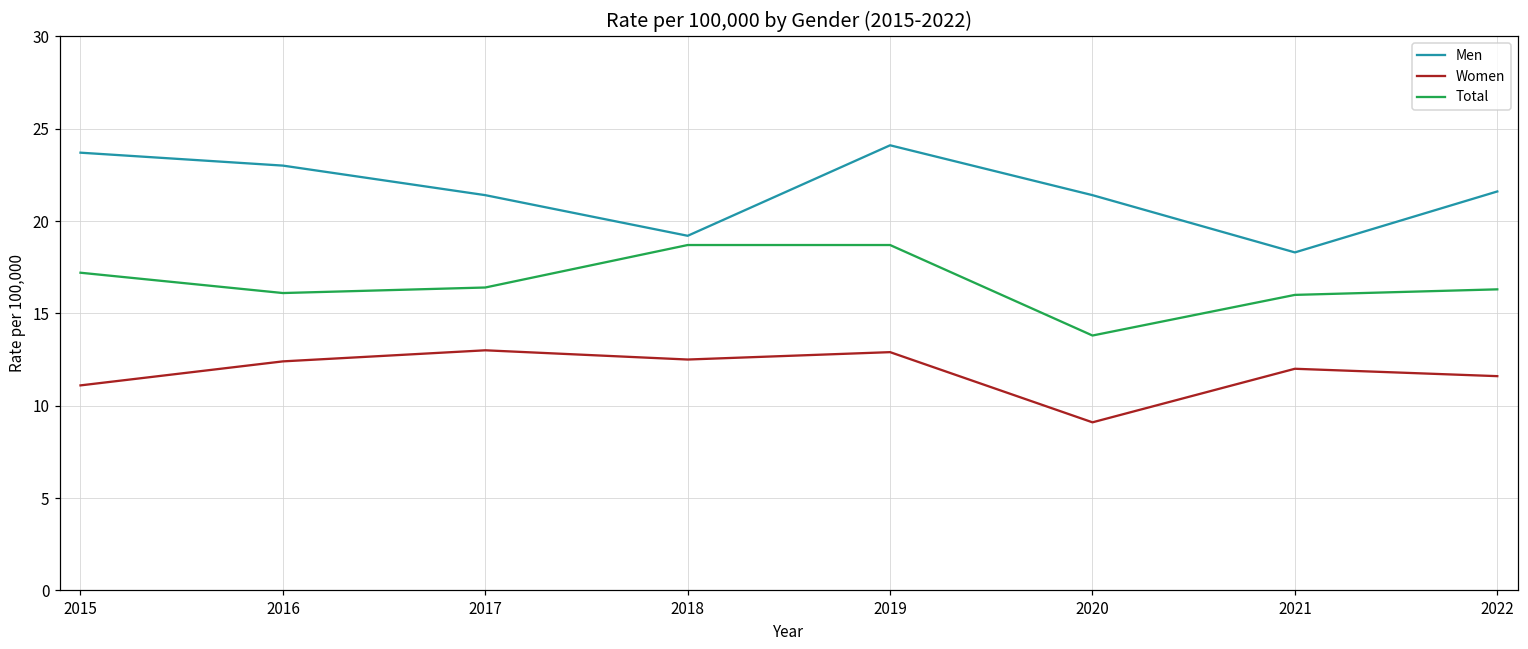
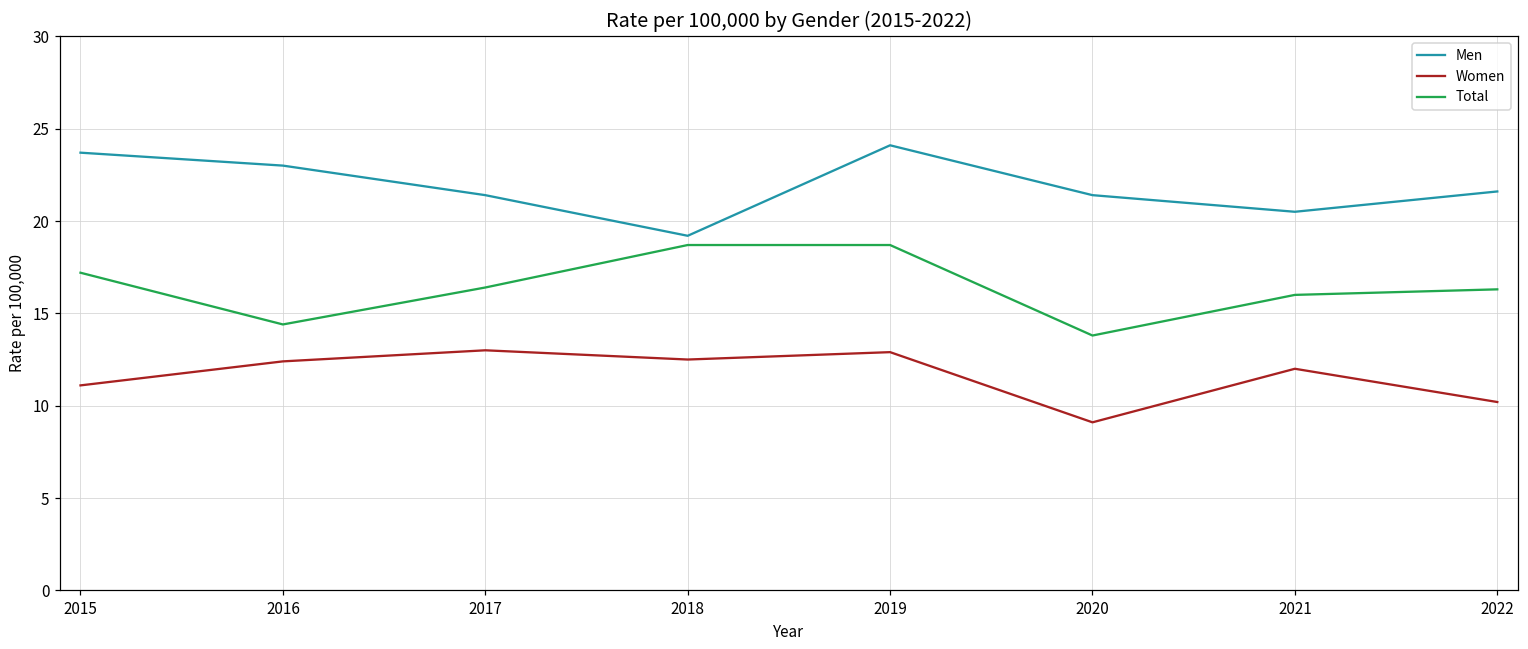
  {
    "Men": {
      "2015": 23.7,
      "2016": 23.0,
      "2017": 21.4,
      "2018": 19.2,
      "2019": 24.1,
      "2020": 21.4,
-     "2021": 18.3,
+     "2021": 20.5,
      "2022": 21.6
    },
    "Women": {
      "2015": 11.1,
      "2016": 12.4,
      "2017": 13.0,
      "2018": 12.5,
      "2019": 12.9,
      "2020": 9.1,
      "2021": 12.0,
-     "2022": 11.6
+     "2022": 10.2
    },
    "Total": {
      "2015": 17.2,
-     "2016": 16.1,
+     "2016": 14.4,
      "2017": 16.4,
      "2018": 18.7,
      "2019": 18.7,
      "2020": 13.8,
      "2021": 16.0,
      "2022": 16.3
    }
  }
